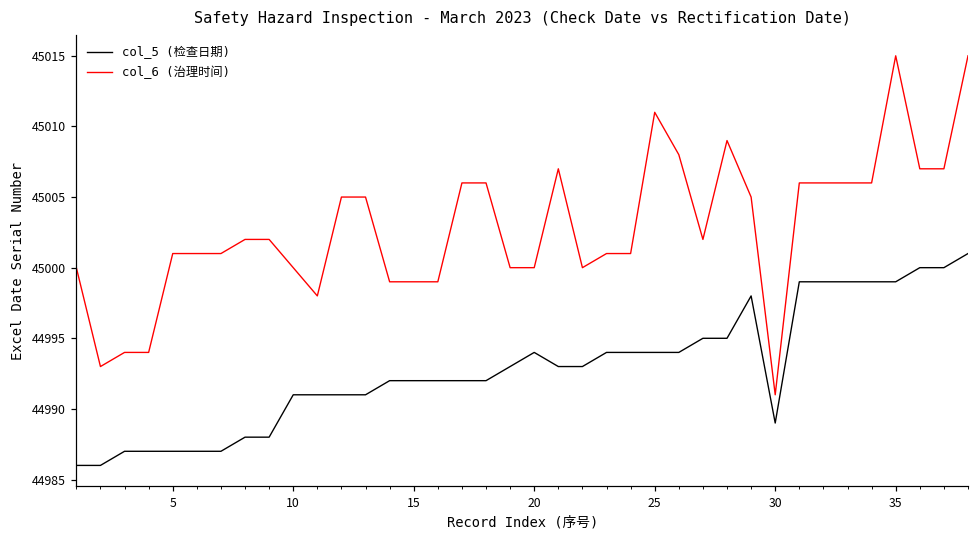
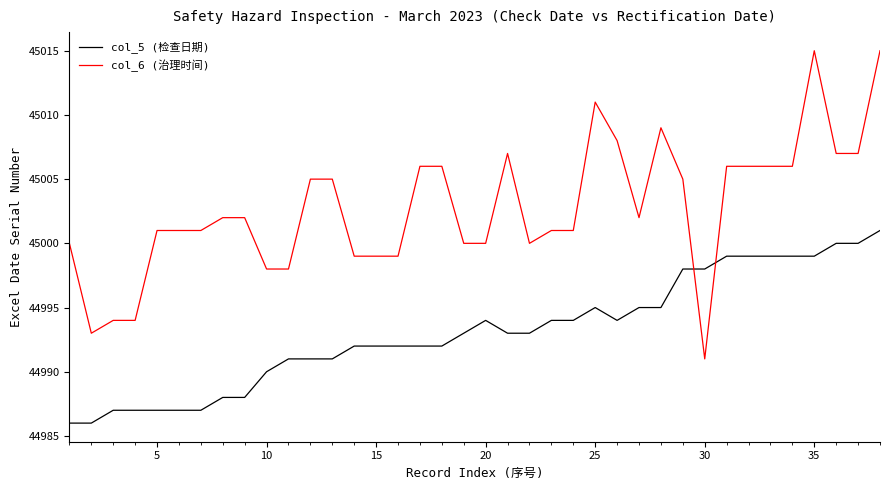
  {
    "col_5 (检查日期)": {
      "5": 44987,
-     "10": 44991,
+     "10": 44990,
      "15": 44992,
      "20": 44994,
-     "25": 44994,
-     "30": 44989,
+     "25": 44995,
+     "30": 44998,
      "35": 44999
    },
    "col_6 (治理时间)": {
      "5": 45001,
-     "10": 45000,
+     "10": 44998,
      "15": 44999,
      "20": 45000,
      "25": 45011,
      "30": 44991,
      "35": 45015
    }
  }
